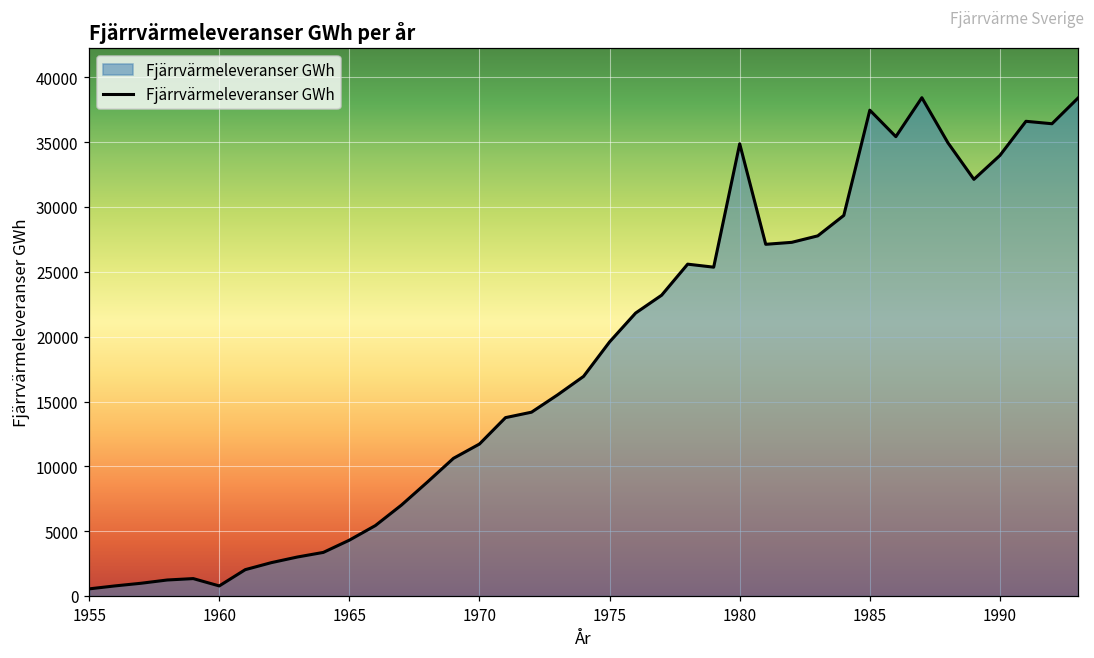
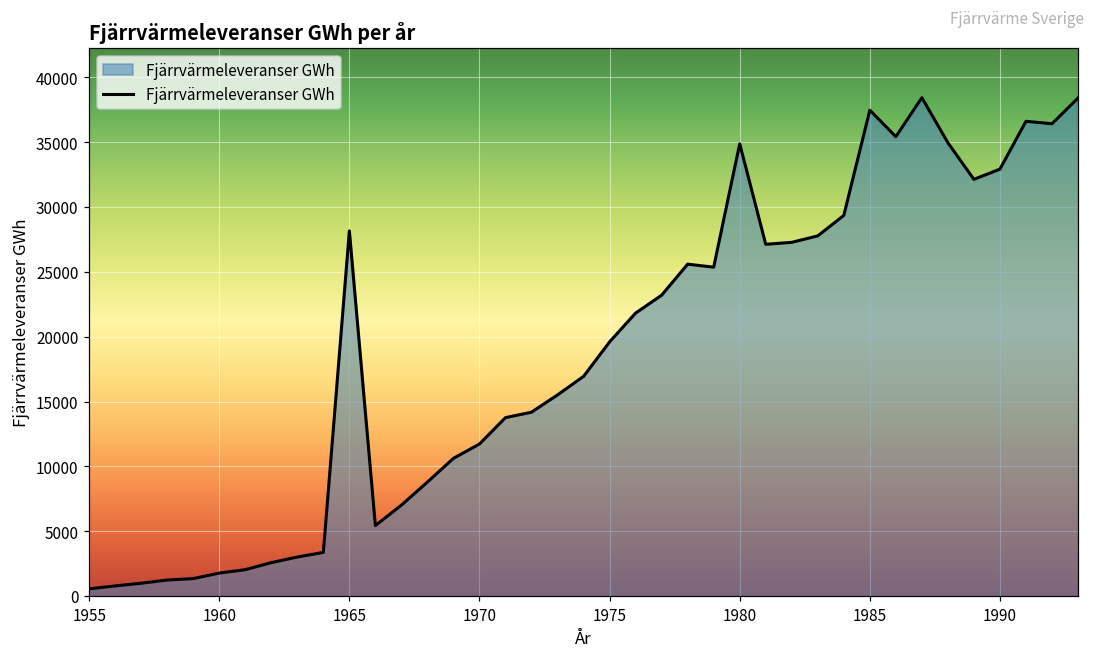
  {
    "1955": 600,
-   "1960": 800,
-   "1965": 4300,
+   "1960": 1800,
+   "1965": 28200,
    "1970": 11700,
    "1975": 19600,
    "1980": 34900,
    "1985": 37500,
-   "1990": 34000
+   "1990": 32900
  }
